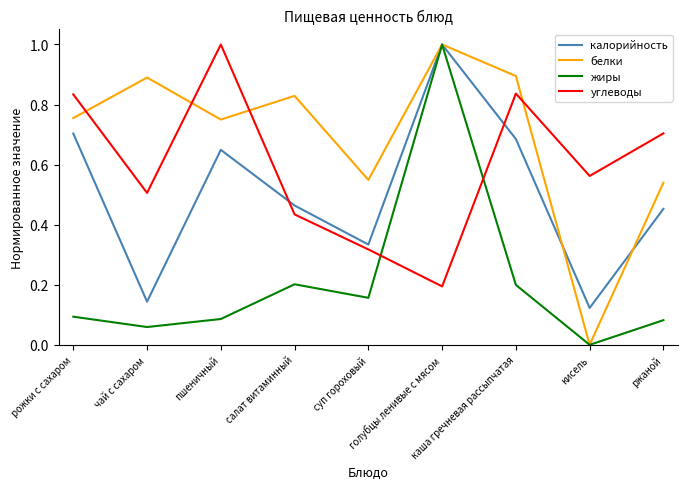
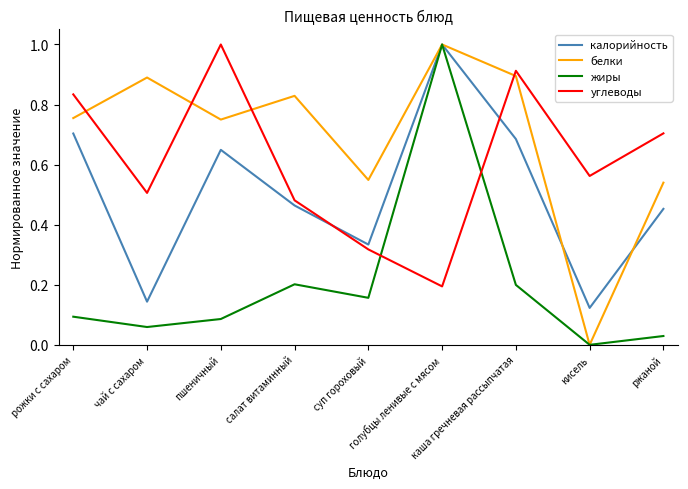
  {
    "калорийность": {
      "рожки с сахаром": 0.70,
      "чай с сахаром": 0.14,
      "пшеничный": 0.65,
      "салат витаминный": 0.46,
      "суп гороховый": 0.33,
      "каша гречневая рассыпчатая": 0.69,
      "кисель": 0.12,
      "ржаной": 0.45
    },
    "белки": {
      "рожки с сахаром": 0.76,
      "чай с сахаром": 0.89,
      "пшеничный": 0.75,
      "салат витаминный": 0.83,
      "суп гороховый": 0.55,
      "каша гречневая рассыпчатая": 0.89,
      "ржаной": 0.54
    },
    "жиры": {
      "рожки с сахаром": 0.09,
      "чай с сахаром": 0.06,
      "пшеничный": 0.09,
      "салат витаминный": 0.20,
      "суп гороховый": 0.16,
      "каша гречневая рассыпчатая": 0.20,
-     "ржаной": 0.08
+     "ржаной": 0.03
    },
    "углеводы": {
      "рожки с сахаром": 0.83,
      "чай с сахаром": 0.51,
      "пшеничный": 1.00,
-     "салат витаминный": 0.43,
+     "салат витаминный": 0.48,
      "суп гороховый": 0.32,
      "голубцы ленивые с мясом": 0.19,
-     "каша гречневая рассыпчатая": 0.84,
+     "каша гречневая рассыпчатая": 0.91,
      "кисель": 0.56,
      "ржаной": 0.70
    }
  }
